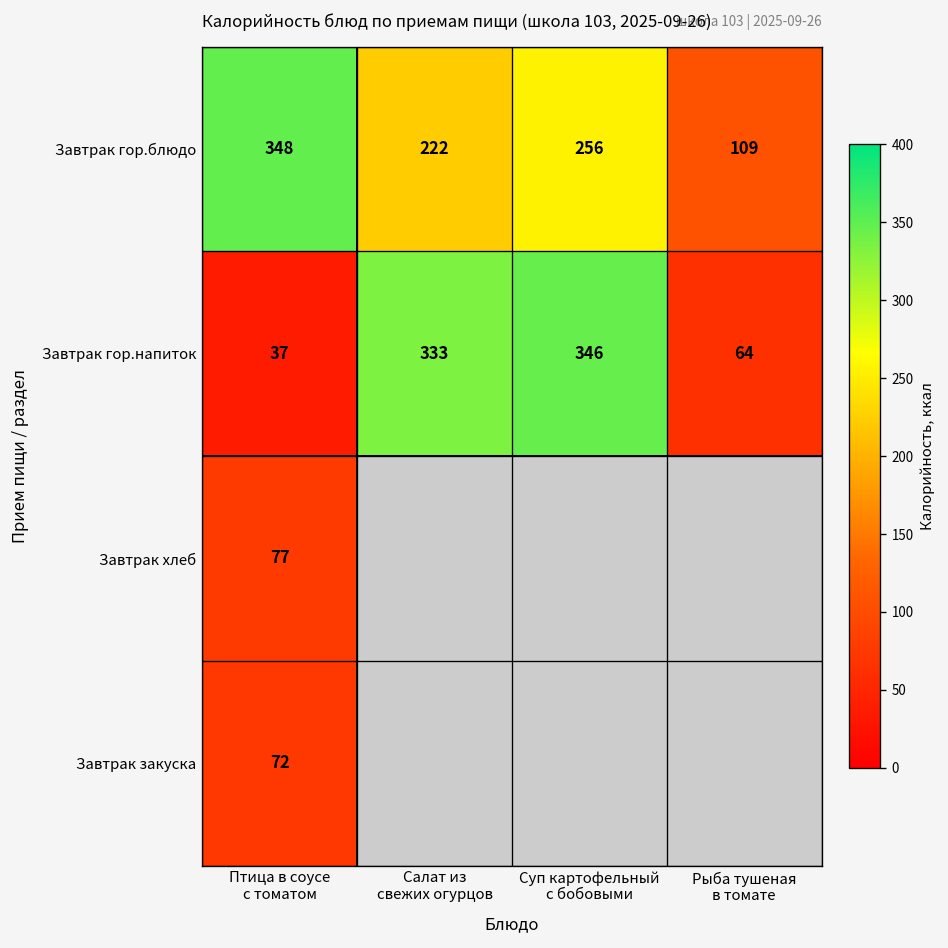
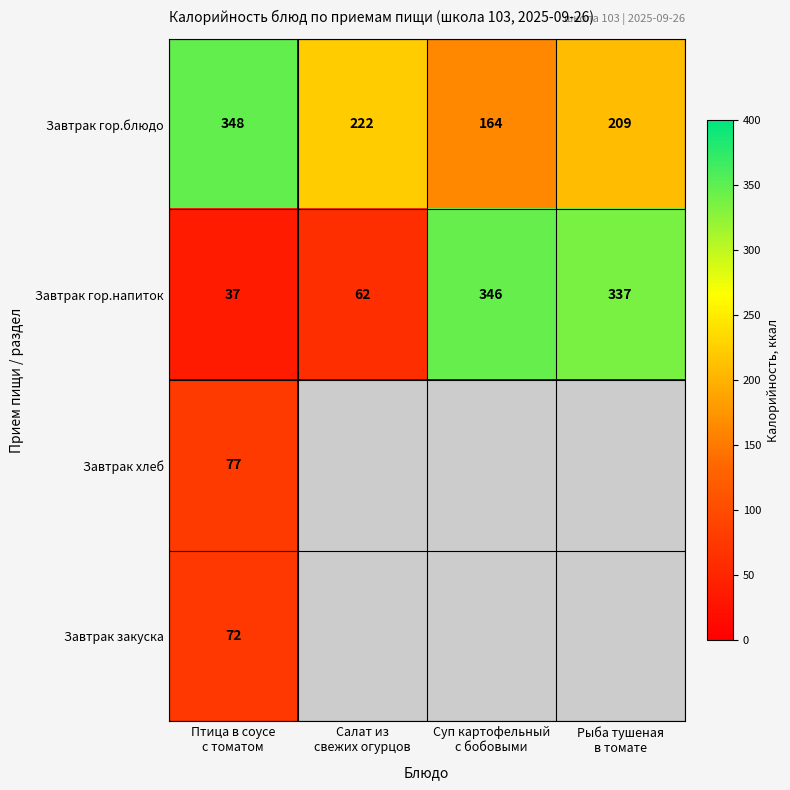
  {
    "Завтрак гор.блюдо": {
      "Птица в соусе с томатом": 348,
      "Салат из свежих огурцов": 222,
-     "Суп картофельный с бобовыми": 256,
-     "Рыба тушеная в томате": 109
+     "Суп картофельный с бобовыми": 164,
+     "Рыба тушеная в томате": 209
    },
    "Завтрак гор.напиток": {
      "Птица в соусе с томатом": 37,
-     "Салат из свежих огурцов": 333,
+     "Салат из свежих огурцов": 62,
      "Суп картофельный с бобовыми": 346,
-     "Рыба тушеная в томате": 64
+     "Рыба тушеная в томате": 337
    },
    "Завтрак хлеб": {
      "Птица в соусе с томатом": 77
    },
    "Завтрак закуска": {
      "Птица в соусе с томатом": 72
    }
  }
